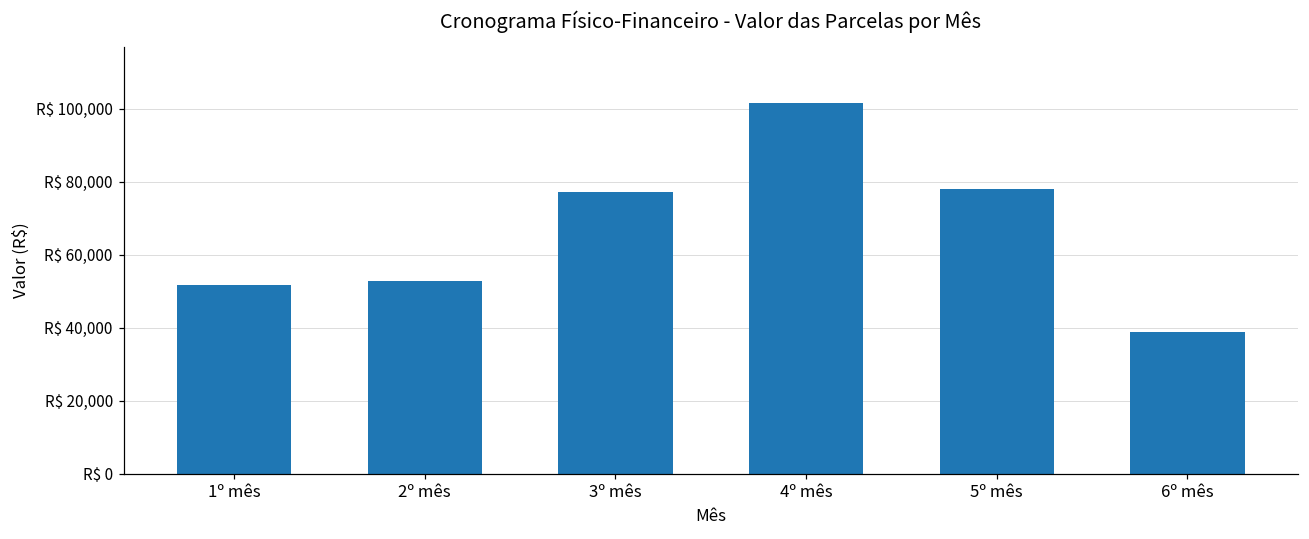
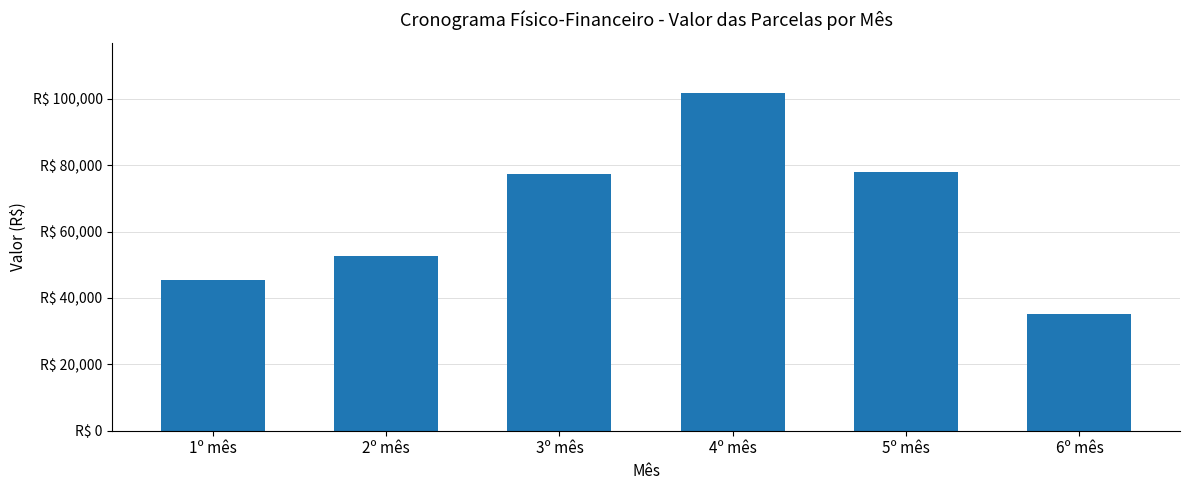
  {
-   "1º mês": "R$ 52,000",
+   "1º mês": "R$ 45,000",
    "2º mês": "R$ 53,000",
    "3º mês": "R$ 77,000",
    "4º mês": "R$ 102,000",
    "5º mês": "R$ 78,000",
-   "6º mês": "R$ 39,000"
+   "6º mês": "R$ 35,000"
  }
